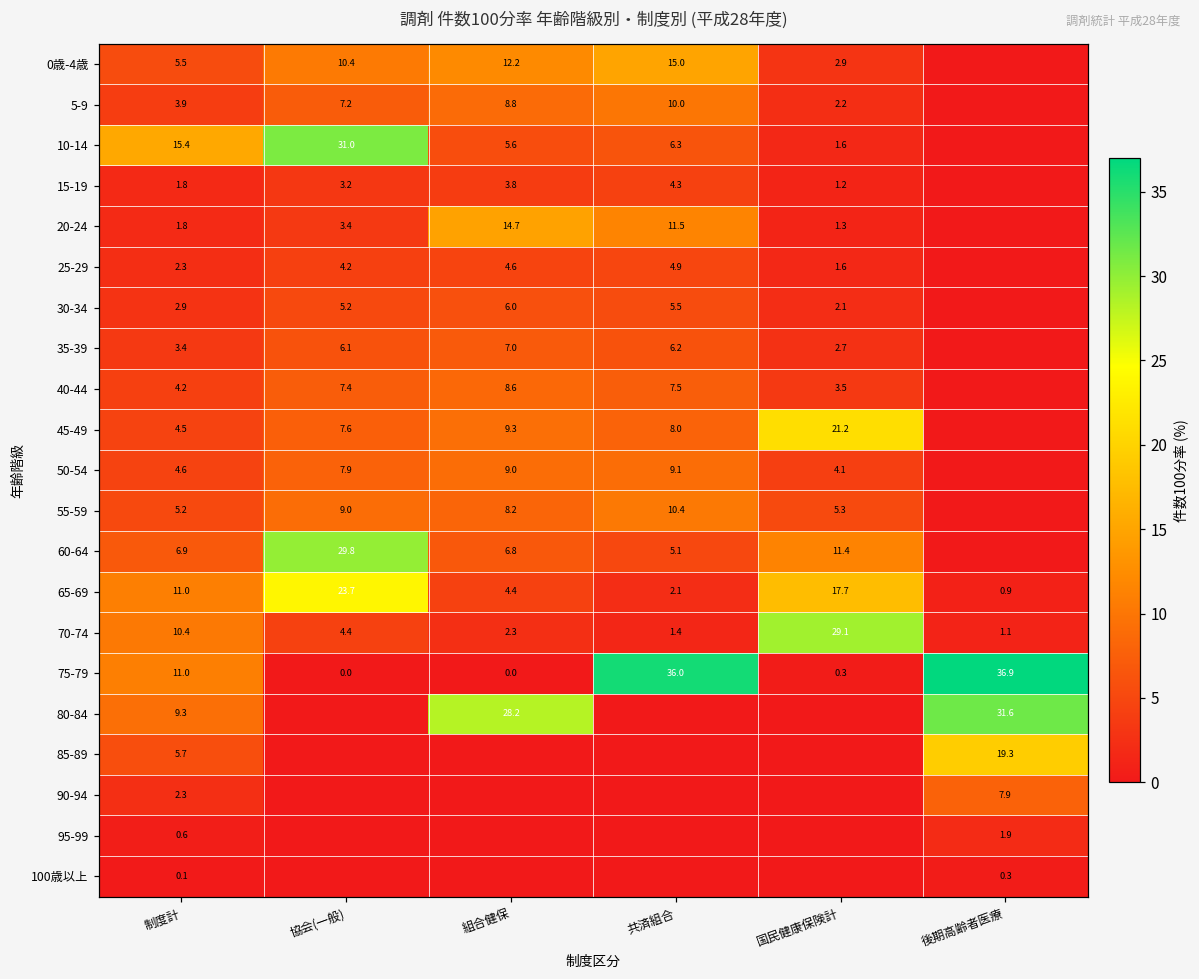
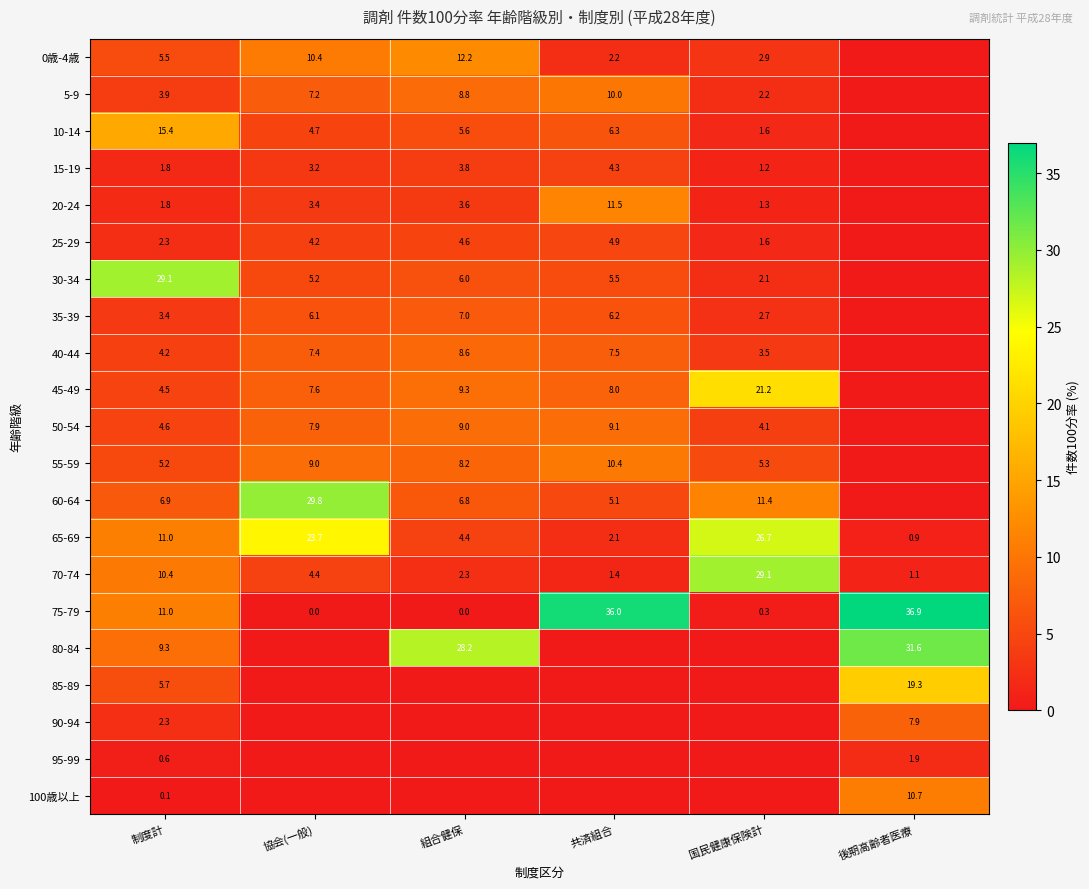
  {
    "0歳-4歳": {
      "制度計": 5.5,
      "協会(一般)": 10.4,
      "組合健保": 12.2,
-     "共済組合": 15.0,
+     "共済組合": 2.2,
      "国民健康保険計": 2.9
    },
    "5-9": {
      "制度計": 3.9,
      "協会(一般)": 7.2,
      "組合健保": 8.8,
      "共済組合": 10.0,
      "国民健康保険計": 2.2
    },
    "10-14": {
      "制度計": 15.4,
-     "協会(一般)": 31.0,
+     "協会(一般)": 4.7,
      "組合健保": 5.6,
      "共済組合": 6.3,
      "国民健康保険計": 1.6
    },
    "15-19": {
      "制度計": 1.8,
      "協会(一般)": 3.2,
      "組合健保": 3.8,
      "共済組合": 4.3,
      "国民健康保険計": 1.2
    },
    "20-24": {
      "制度計": 1.8,
      "協会(一般)": 3.4,
-     "組合健保": 14.7,
+     "組合健保": 3.6,
      "共済組合": 11.5,
      "国民健康保険計": 1.3
    },
    "25-29": {
      "制度計": 2.3,
      "協会(一般)": 4.2,
      "組合健保": 4.6,
      "共済組合": 4.9,
      "国民健康保険計": 1.6
    },
    "30-34": {
-     "制度計": 2.9,
+     "制度計": 29.1,
      "協会(一般)": 5.2,
      "組合健保": 6.0,
      "共済組合": 5.5,
      "国民健康保険計": 2.1
    },
    "35-39": {
      "制度計": 3.4,
      "協会(一般)": 6.1,
      "組合健保": 7.0,
      "共済組合": 6.2,
      "国民健康保険計": 2.7
    },
    "40-44": {
      "制度計": 4.2,
      "協会(一般)": 7.4,
      "組合健保": 8.6,
      "共済組合": 7.5,
      "国民健康保険計": 3.5
    },
    "45-49": {
      "制度計": 4.5,
      "協会(一般)": 7.6,
      "組合健保": 9.3,
      "共済組合": 8.0,
      "国民健康保険計": 21.2
    },
    "50-54": {
      "制度計": 4.6,
      "協会(一般)": 7.9,
      "組合健保": 9.0,
      "共済組合": 9.1,
      "国民健康保険計": 4.1
    },
    "55-59": {
      "制度計": 5.2,
      "協会(一般)": 9.0,
      "組合健保": 8.2,
      "共済組合": 10.4,
      "国民健康保険計": 5.3
    },
    "60-64": {
      "制度計": 6.9,
      "協会(一般)": 29.8,
      "組合健保": 6.8,
      "共済組合": 5.1,
      "国民健康保険計": 11.4
    },
    "65-69": {
      "制度計": 11.0,
      "協会(一般)": 23.7,
      "組合健保": 4.4,
      "共済組合": 2.1,
-     "国民健康保険計": 17.7,
+     "国民健康保険計": 26.7,
      "後期高齢者医療": 0.9
    },
    "70-74": {
      "制度計": 10.4,
      "協会(一般)": 4.4,
      "組合健保": 2.3,
      "共済組合": 1.4,
      "国民健康保険計": 29.1,
      "後期高齢者医療": 1.1
    },
    "75-79": {
      "制度計": 11.0,
      "協会(一般)": 0.0,
      "組合健保": 0.0,
      "共済組合": 36.0,
      "国民健康保険計": 0.3,
      "後期高齢者医療": 36.9
    },
    "80-84": {
      "制度計": 9.3,
      "組合健保": 28.2,
      "後期高齢者医療": 31.6
    },
    "85-89": {
      "制度計": 5.7,
      "後期高齢者医療": 19.3
    },
    "90-94": {
      "制度計": 2.3,
      "後期高齢者医療": 7.9
    },
    "95-99": {
      "制度計": 0.6,
      "後期高齢者医療": 1.9
    },
    "100歳以上": {
      "制度計": 0.1,
-     "後期高齢者医療": 0.3
+     "後期高齢者医療": 10.7
    }
  }
